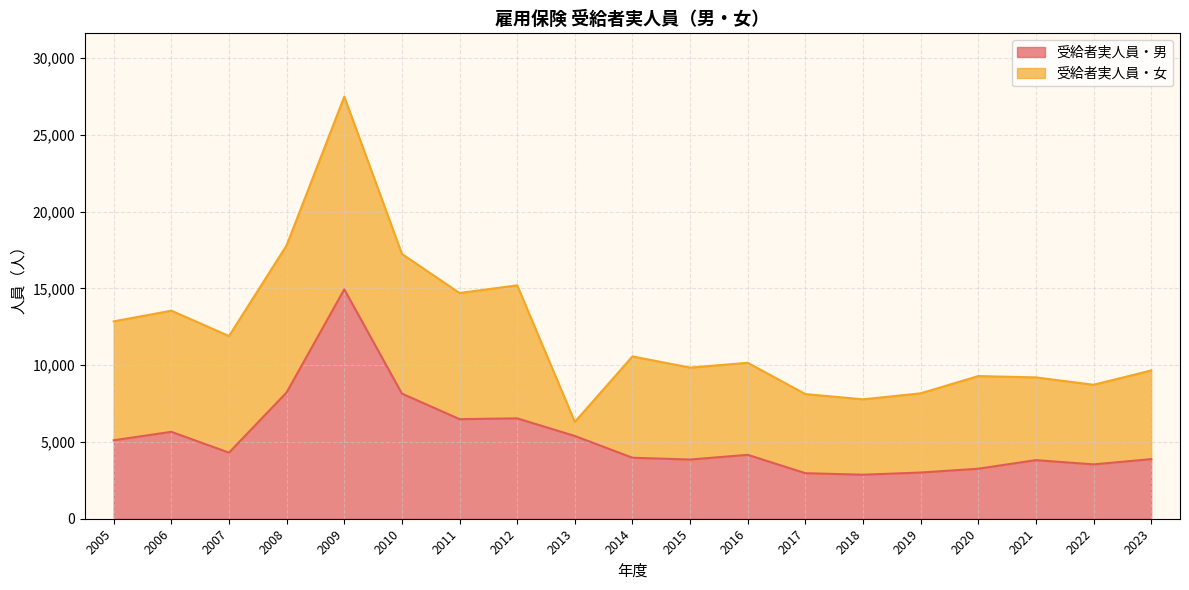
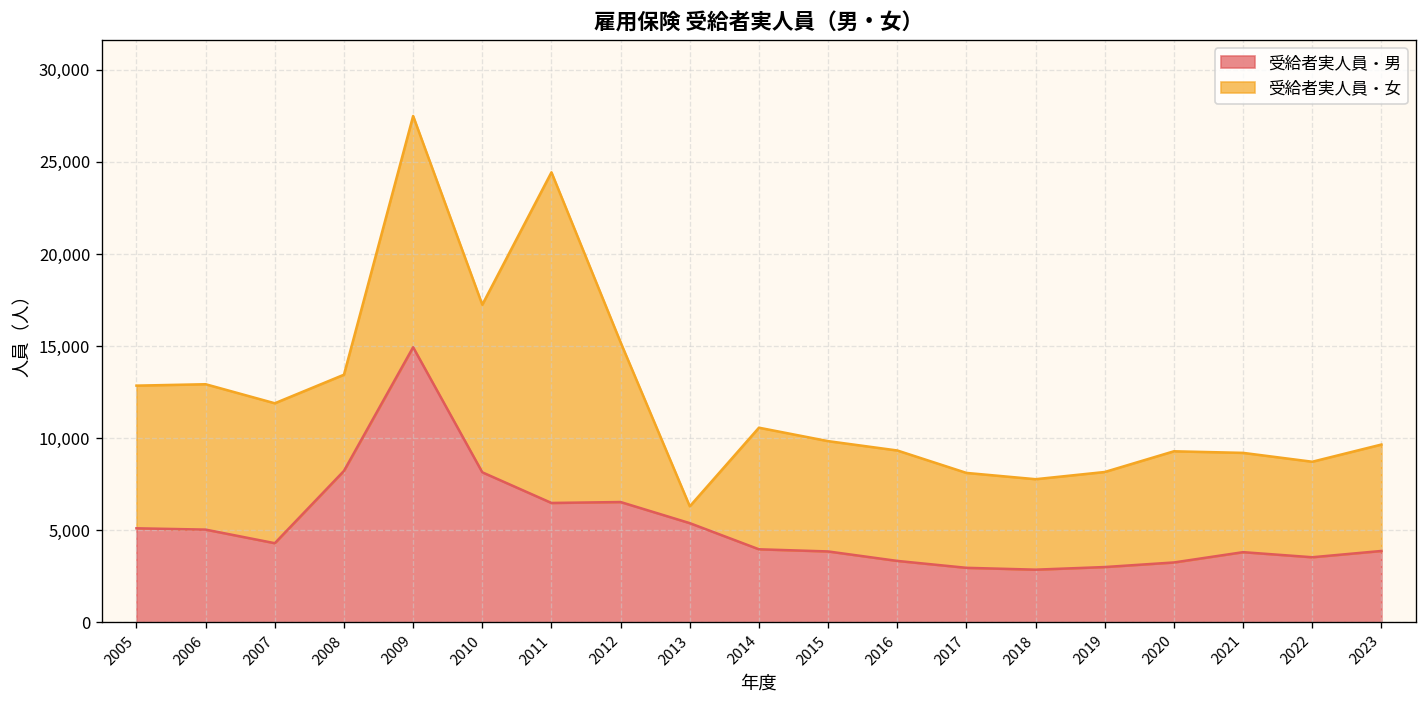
  {
    "受給者実人員・男": {
      "2005": "5,100",
-     "2006": "5,700",
+     "2006": "5,000",
      "2007": "4,300",
      "2008": "8,200",
      "2009": "14,900",
      "2010": "8,200",
      "2011": "6,500",
      "2012": "6,500",
      "2013": "5,400",
      "2014": "4,000",
      "2015": "3,900",
-     "2016": "4,200",
+     "2016": "3,300",
      "2017": "3,000",
      "2018": "2,900",
      "2019": "3,000",
      "2020": "3,300",
      "2021": "3,800",
      "2022": "3,500",
      "2023": "3,900"
    },
    "受給者実人員・女": {
      "2005": "7,700",
      "2006": "7,900",
      "2007": "7,600",
-     "2008": "9,600",
+     "2008": "5,200",
      "2009": "12,600",
      "2010": "9,100",
-     "2011": "8,200",
+     "2011": "17,900",
      "2012": "8,700",
      "2013": "900",
      "2014": "6,600",
      "2015": "6,000",
      "2016": "6,000",
      "2017": "5,200",
      "2018": "4,900",
      "2019": "5,200",
      "2020": "6,000",
      "2021": "5,400",
      "2022": "5,200",
      "2023": "5,800"
    }
  }
